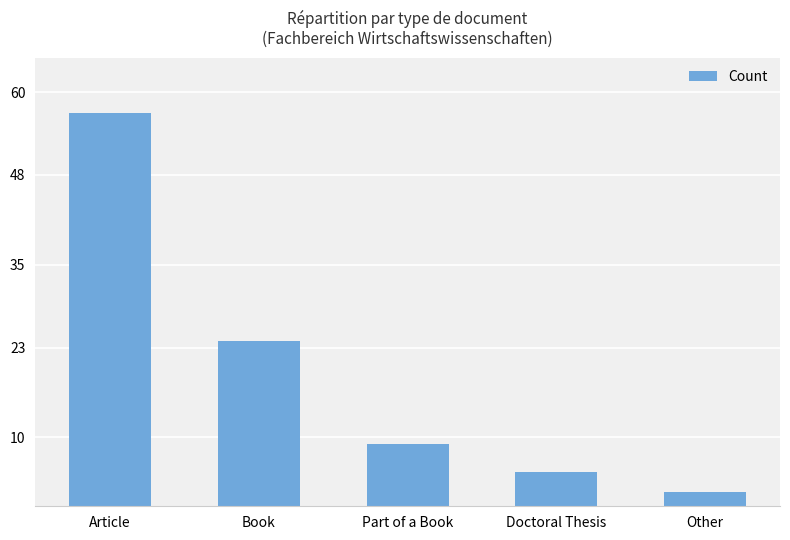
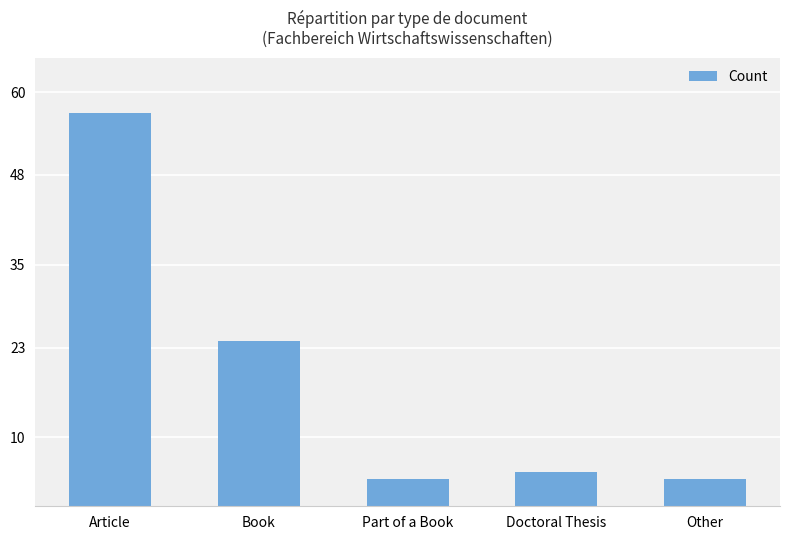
  {
    "Article": 57,
    "Book": 24,
-   "Part of a Book": 9,
+   "Part of a Book": 4,
    "Doctoral Thesis": 5,
-   "Other": 2
+   "Other": 4
  }
